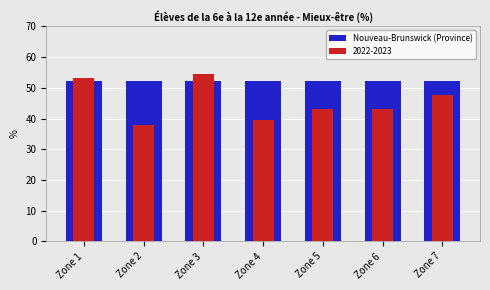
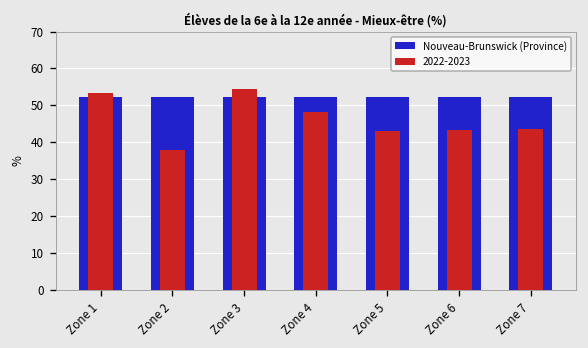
  {
    "Nouveau-Brunswick (Province)": {
      "Zone 2": 52,
      "Zone 4": 52,
      "Zone 5": 52,
      "Zone 6": 52,
      "Zone 7": 52
    },
    "2022-2023": {
      "Zone 1": 53,
      "Zone 3": 54,
-     "Zone 4": 39,
-     "Zone 7": 48
+     "Zone 4": 48,
+     "Zone 7": 44
    }
  }
